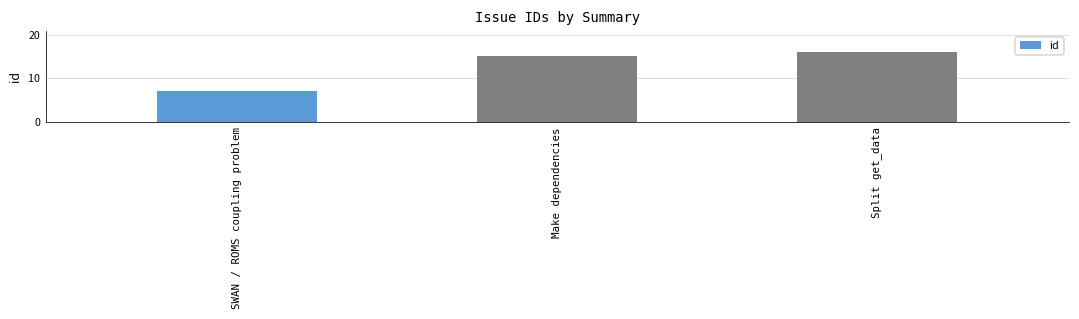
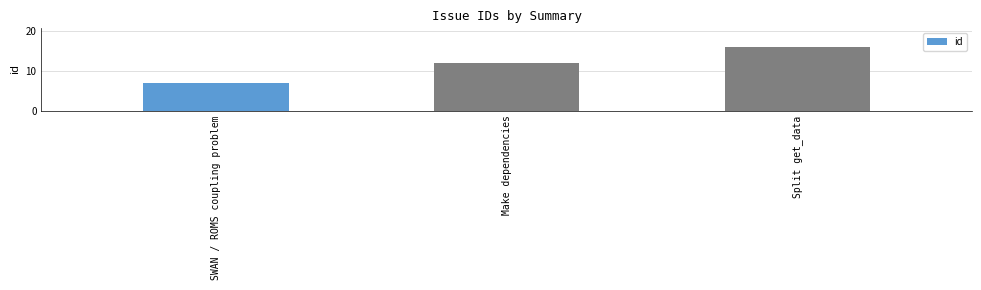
  {
    "SWAN / ROMS coupling problem": 7,
-   "Make dependencies": 15,
+   "Make dependencies": 12,
    "Split get_data": 16
  }
